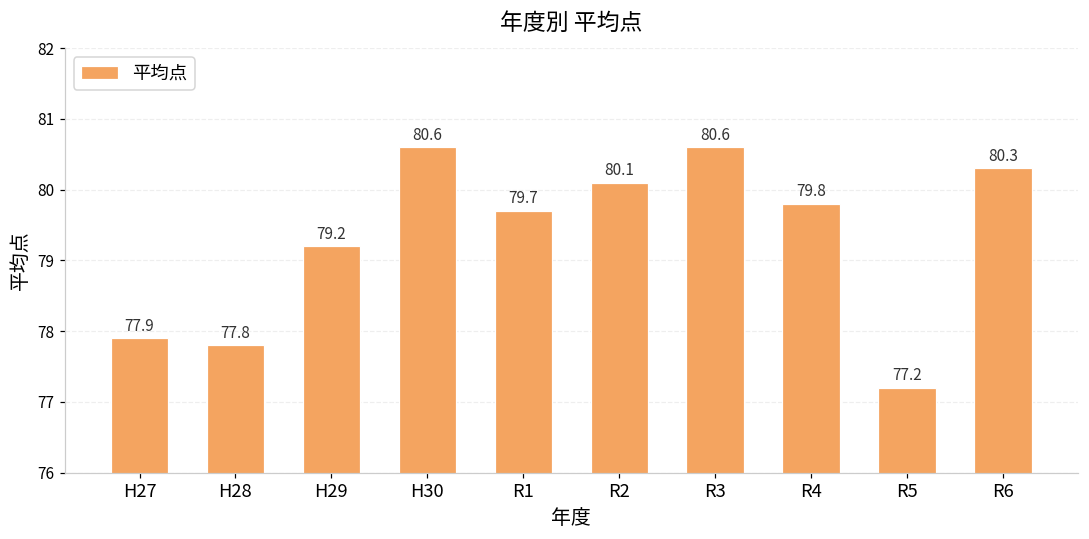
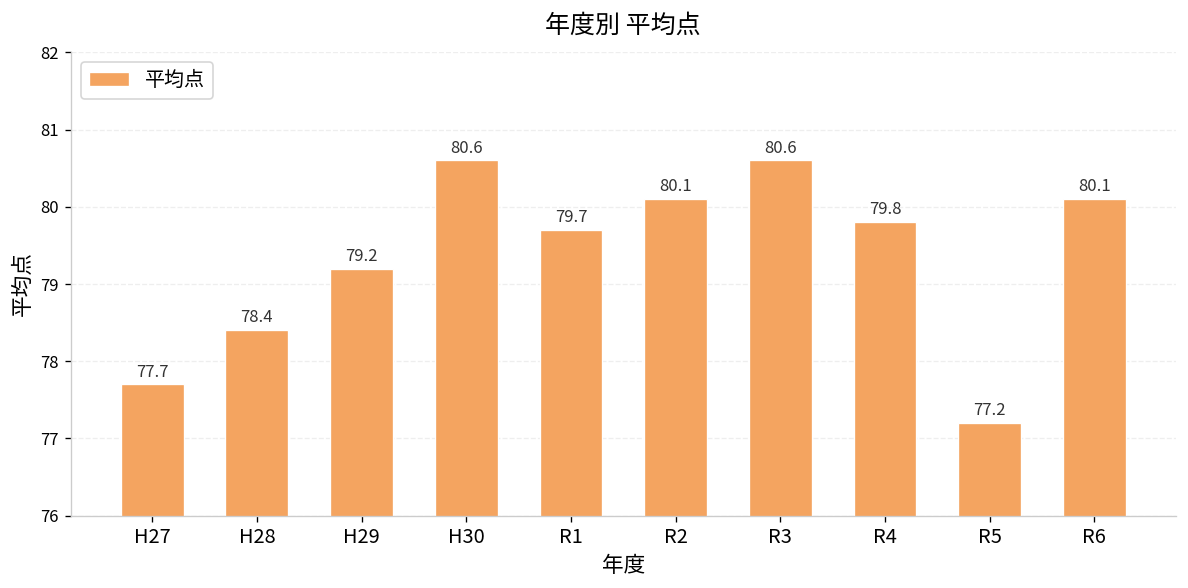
  {
-   "H27": 77.9,
-   "H28": 77.8,
+   "H27": 77.7,
+   "H28": 78.4,
    "H29": 79.2,
    "H30": 80.6,
    "R1": 79.7,
    "R2": 80.1,
    "R3": 80.6,
    "R4": 79.8,
    "R5": 77.2,
-   "R6": 80.3
+   "R6": 80.1
  }
